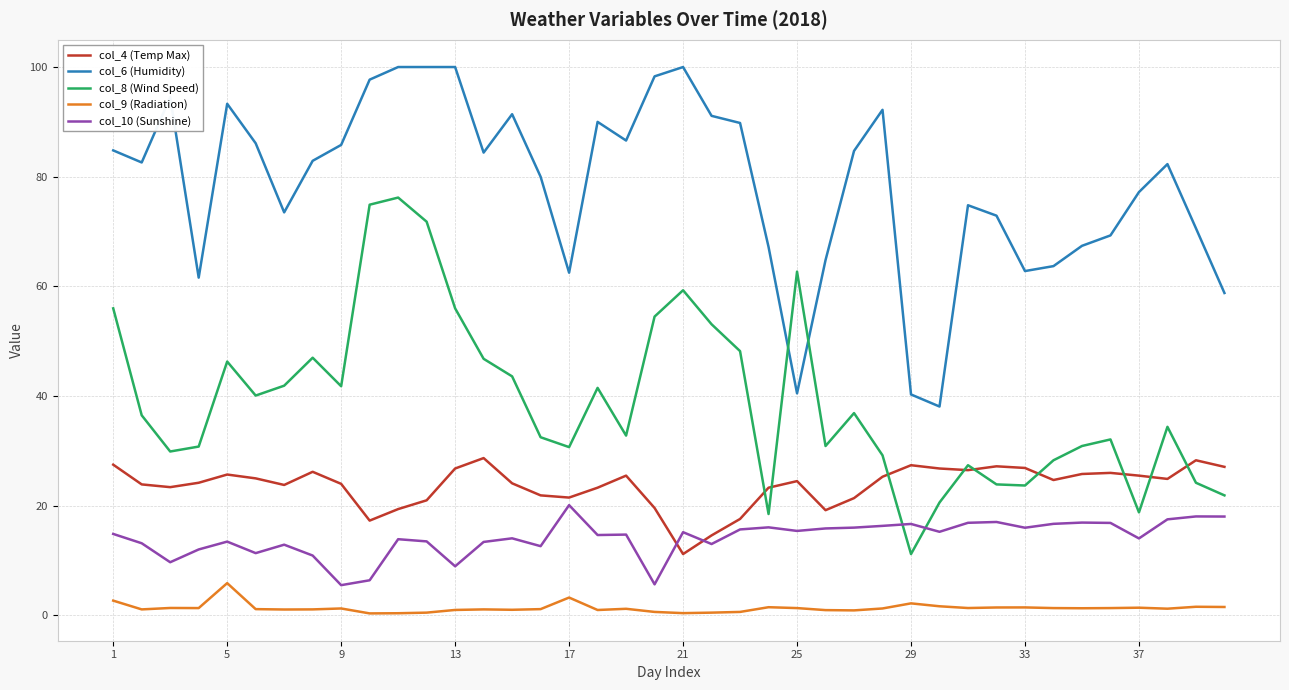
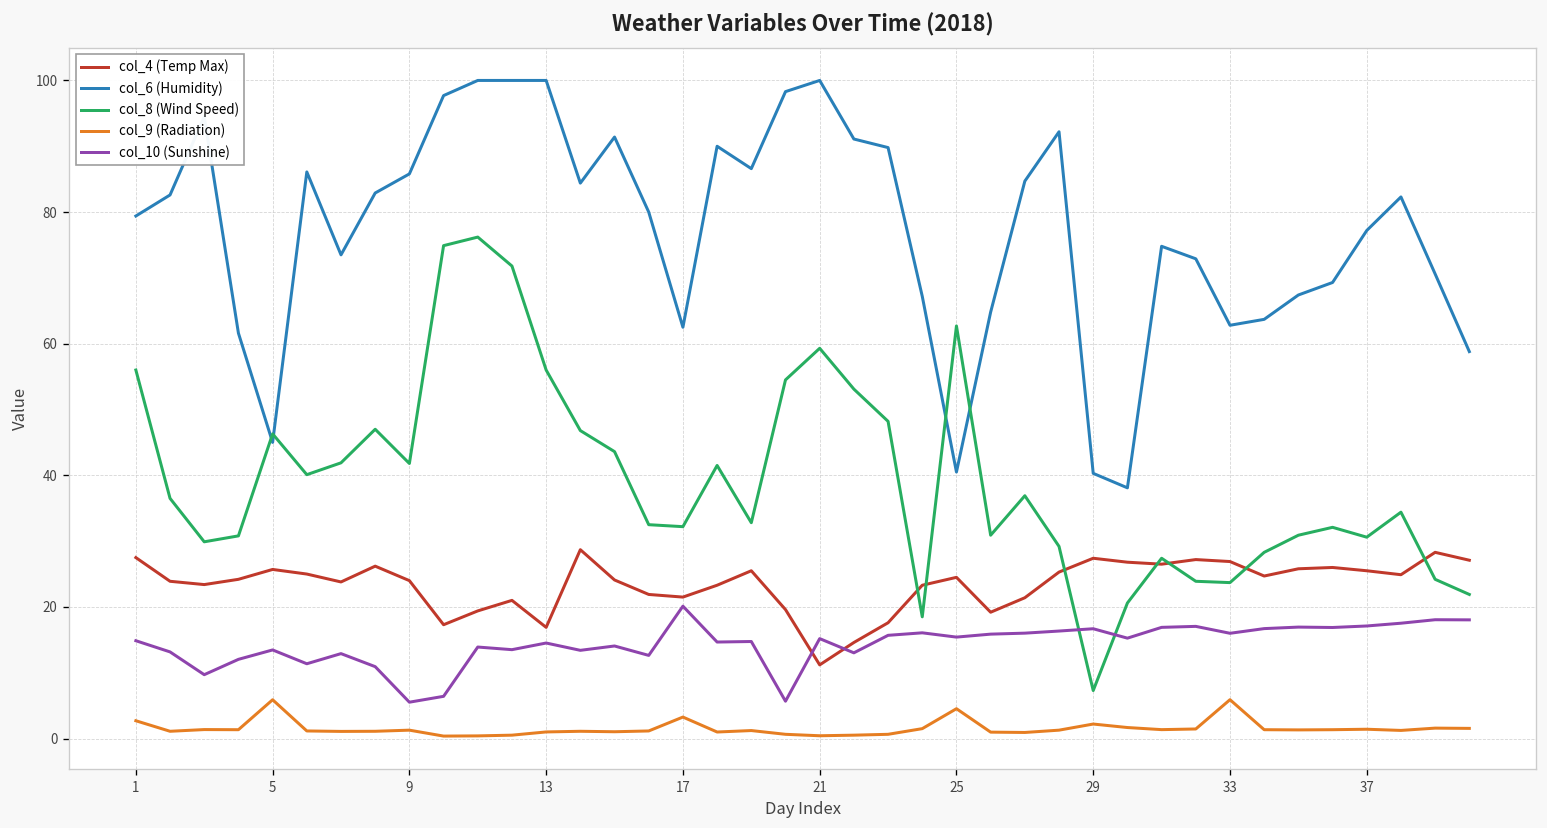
  {
    "col_4 (Temp Max)": {
      "1": 28,
      "5": 26,
      "9": 24,
-     "13": 27,
+     "13": 17,
      "17": 22,
      "21": 11,
      "25": 25,
      "29": 27,
      "33": 27,
      "37": 26
    },
    "col_6 (Humidity)": {
-     "1": 85,
-     "5": 93,
+     "1": 79,
+     "5": 45,
      "9": 86,
      "13": 100,
      "17": 63,
      "21": 100,
      "25": 41,
      "29": 40,
      "33": 63,
      "37": 77
    },
    "col_8 (Wind Speed)": {
      "1": 56,
      "5": 46,
      "9": 42,
      "13": 56,
-     "17": 31,
+     "17": 32,
      "21": 59,
      "25": 63,
-     "29": 11,
+     "29": 7,
      "33": 24,
-     "37": 19
+     "37": 31
    },
    "col_9 (Radiation)": {
      "1": 3,
      "5": 6,
      "9": 1,
      "13": 1,
      "17": 3,
      "21": 0,
-     "25": 1,
+     "25": 5,
      "29": 2,
-     "33": 1,
+     "33": 6,
      "37": 1
    },
    "col_10 (Sunshine)": {
      "1": 15,
      "5": 13,
      "9": 6,
-     "13": 9,
+     "13": 15,
      "17": 20,
      "21": 15,
      "25": 15,
      "29": 17,
      "33": 16,
-     "37": 14
+     "37": 17
    }
  }
